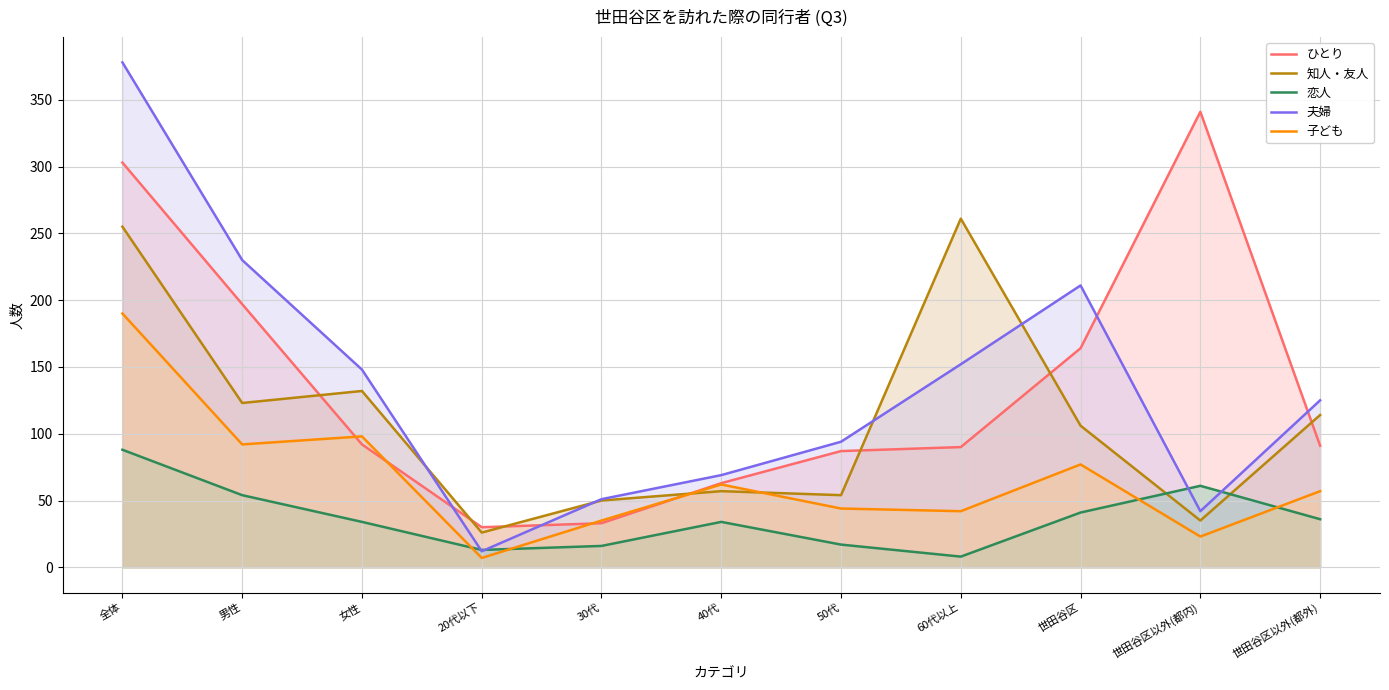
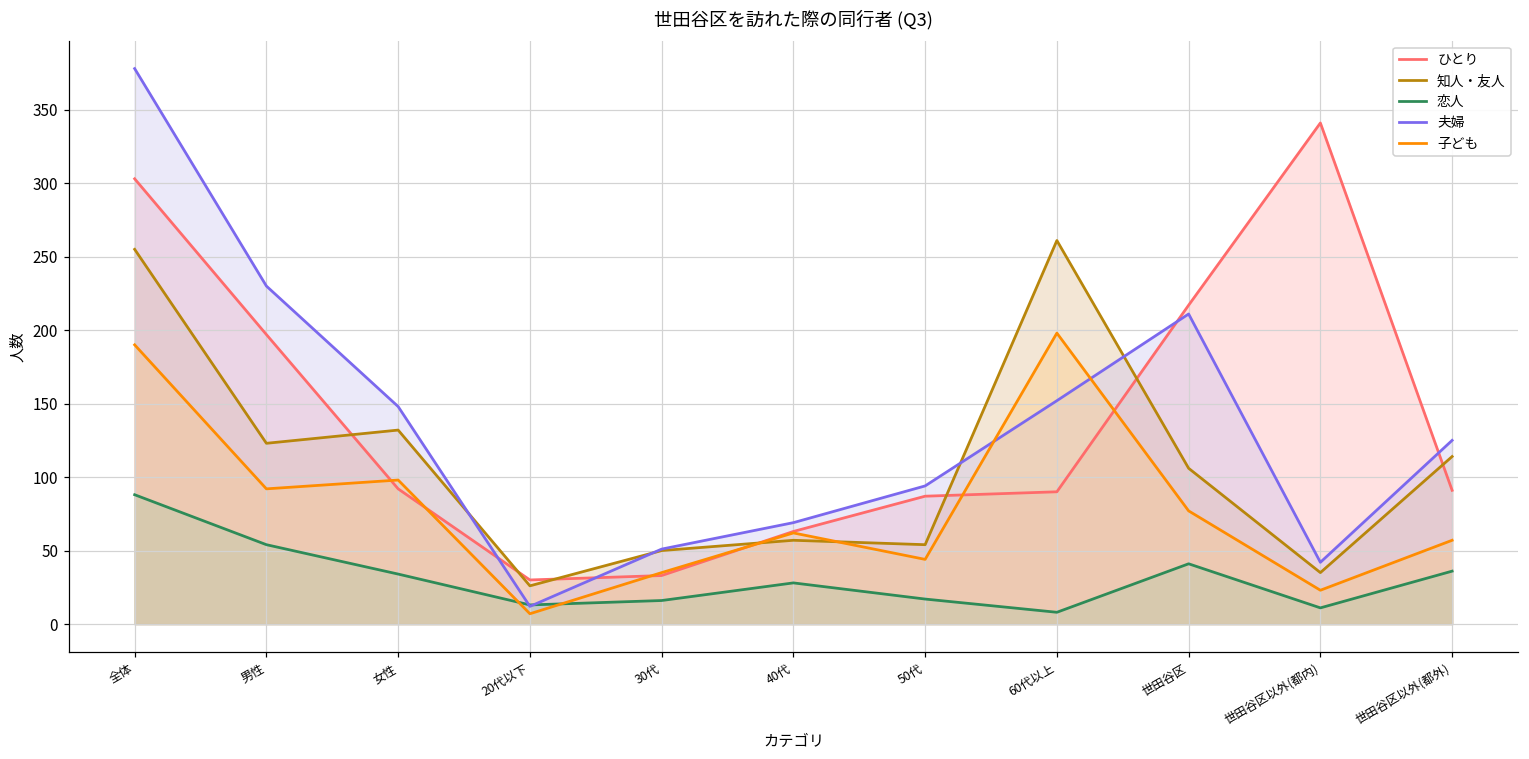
  {
    "ひとり": {
      "全体": 303,
      "男性": 197,
      "女性": 92,
      "20代以下": 30,
      "30代": 33,
      "50代": 87,
      "60代以上": 90,
-     "世田谷区": 164,
+     "世田谷区": 217,
      "世田谷区以外(都内)": 341,
      "世田谷区以外(都外)": 91
    },
    "知人・友人": {
      "全体": 255,
      "男性": 123,
      "女性": 132,
      "20代以下": 26,
      "40代": 57,
      "50代": 54,
      "60代以上": 261,
      "世田谷区": 106,
      "世田谷区以外(都内)": 35,
      "世田谷区以外(都外)": 114
    },
    "恋人": {
      "全体": 88,
      "男性": 54,
      "女性": 34,
      "30代": 16,
-     "40代": 34,
+     "40代": 28,
      "50代": 17,
      "60代以上": 8,
      "世田谷区": 41,
-     "世田谷区以外(都内)": 61,
+     "世田谷区以外(都内)": 11,
      "世田谷区以外(都外)": 36
    },
    "夫婦": {
      "全体": 378,
      "男性": 230,
      "女性": 148,
      "40代": 69,
      "50代": 94,
      "60代以上": 152,
      "世田谷区": 211,
      "世田谷区以外(都内)": 42,
      "世田谷区以外(都外)": 125
    },
    "子ども": {
      "全体": 190,
      "男性": 92,
      "女性": 98,
      "20代以下": 7,
      "30代": 35,
      "50代": 44,
-     "60代以上": 42,
+     "60代以上": 198,
      "世田谷区": 77,
      "世田谷区以外(都内)": 23,
      "世田谷区以外(都外)": 57
    }
  }
